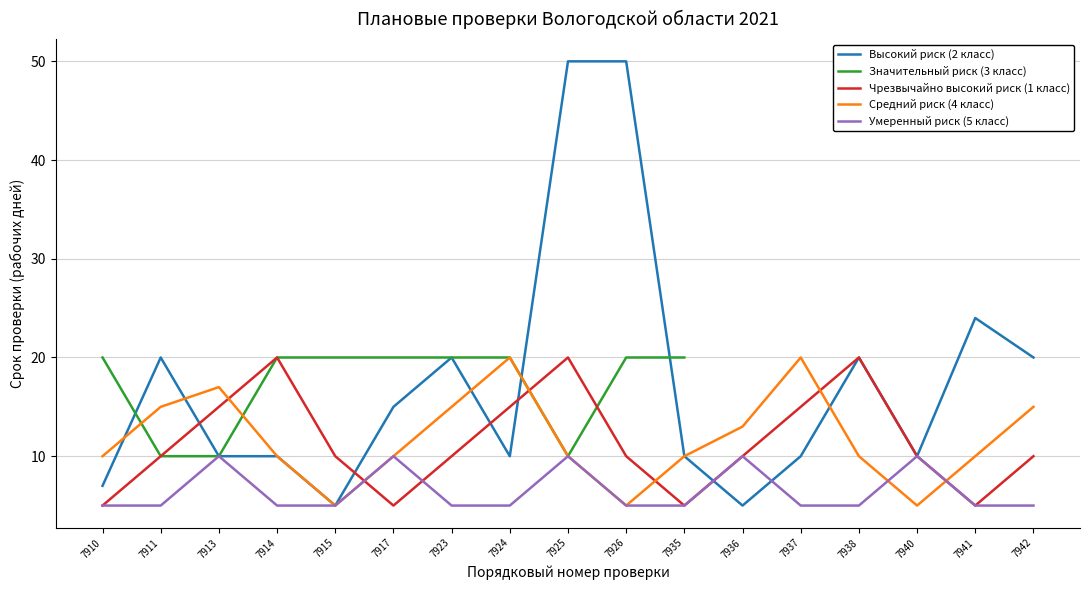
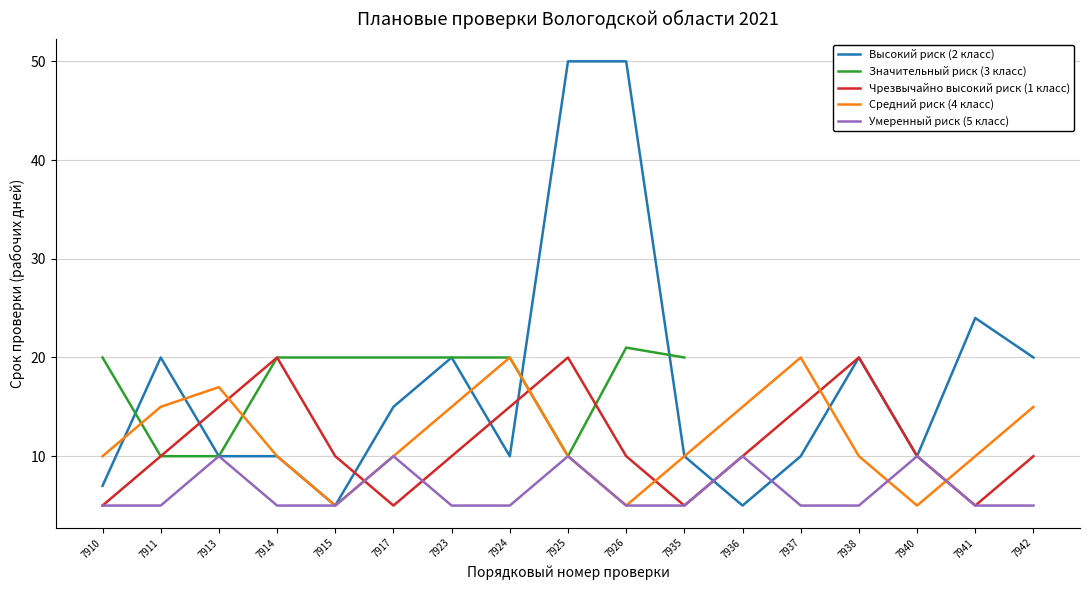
  {
    "Высокий риск (2 класс)": {
      "7910": 7,
      "7911": 20,
      "7917": 15,
      "7924": 10,
      "7925": 50,
      "7926": 50,
      "7936": 5,
      "7937": 10,
      "7941": 24,
      "7942": 20
    },
    "Значительный риск (3 класс)": {
      "7910": 20,
      "7915": 20,
      "7917": 20,
-     "7926": 20,
+     "7926": 21,
      "7935": 20
    },
    "Чрезвычайно высокий риск (1 класс)": {
      "7913": 15,
      "7915": 10,
      "7917": 5,
      "7923": 10,
      "7924": 15,
      "7925": 20,
      "7926": 10,
      "7937": 15,
      "7942": 10
    },
    "Средний риск (4 класс)": {
      "7910": 10,
      "7911": 15,
      "7913": 17,
      "7923": 15,
-     "7936": 13,
+     "7936": 15,
      "7937": 20,
      "7938": 10,
      "7940": 5,
      "7941": 10,
      "7942": 15
    },
    "Умеренный риск (5 класс)": {
      "7911": 5,
      "7914": 5,
      "7923": 5,
      "7924": 5,
      "7937": 5,
      "7938": 5,
      "7942": 5
    }
  }
